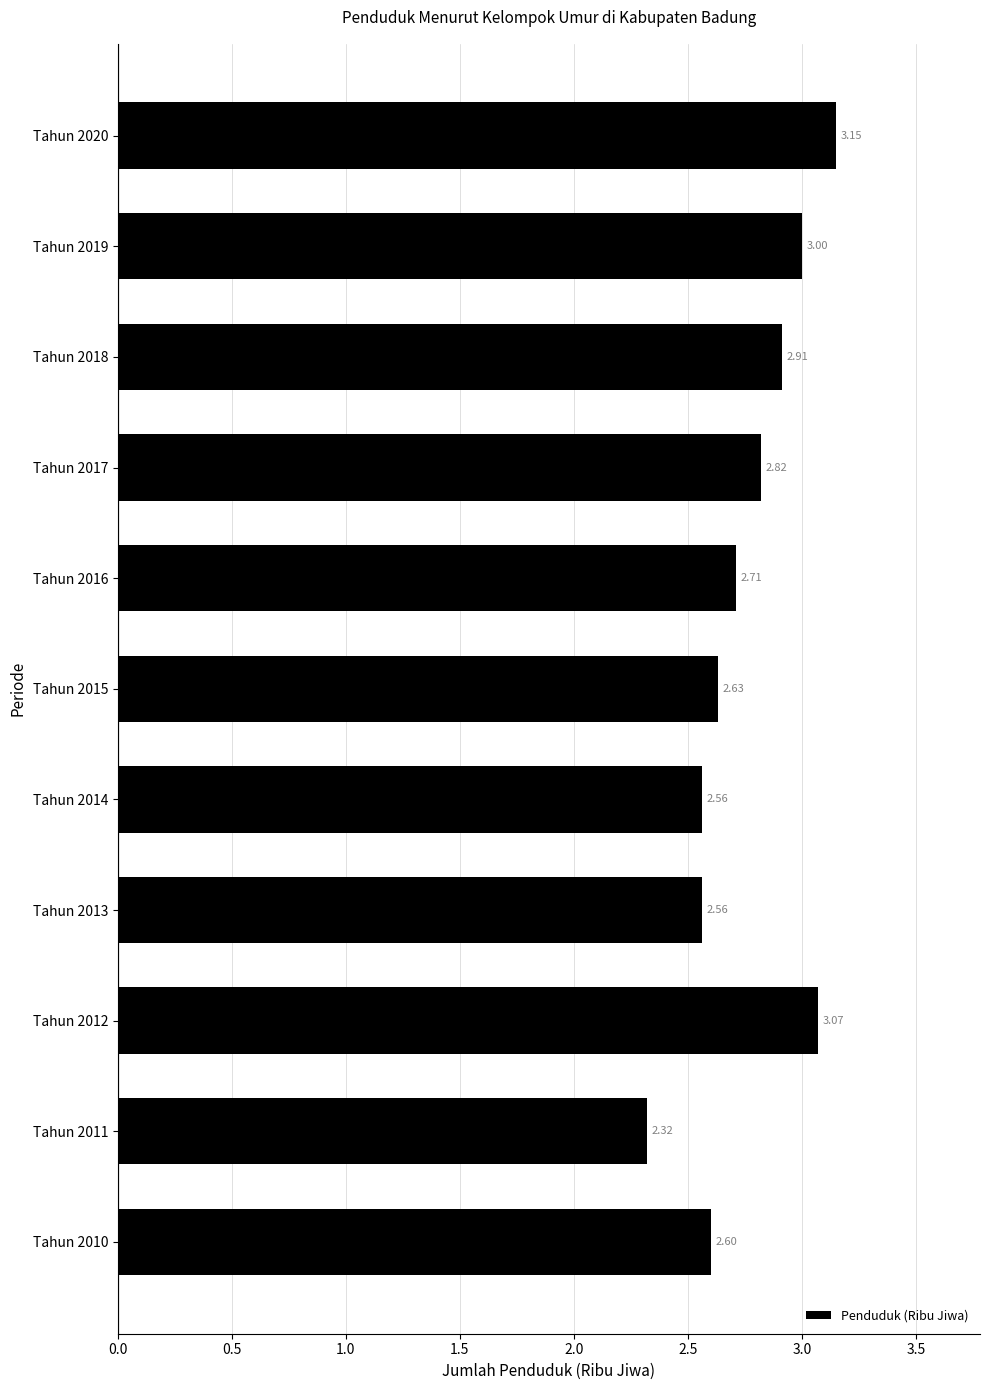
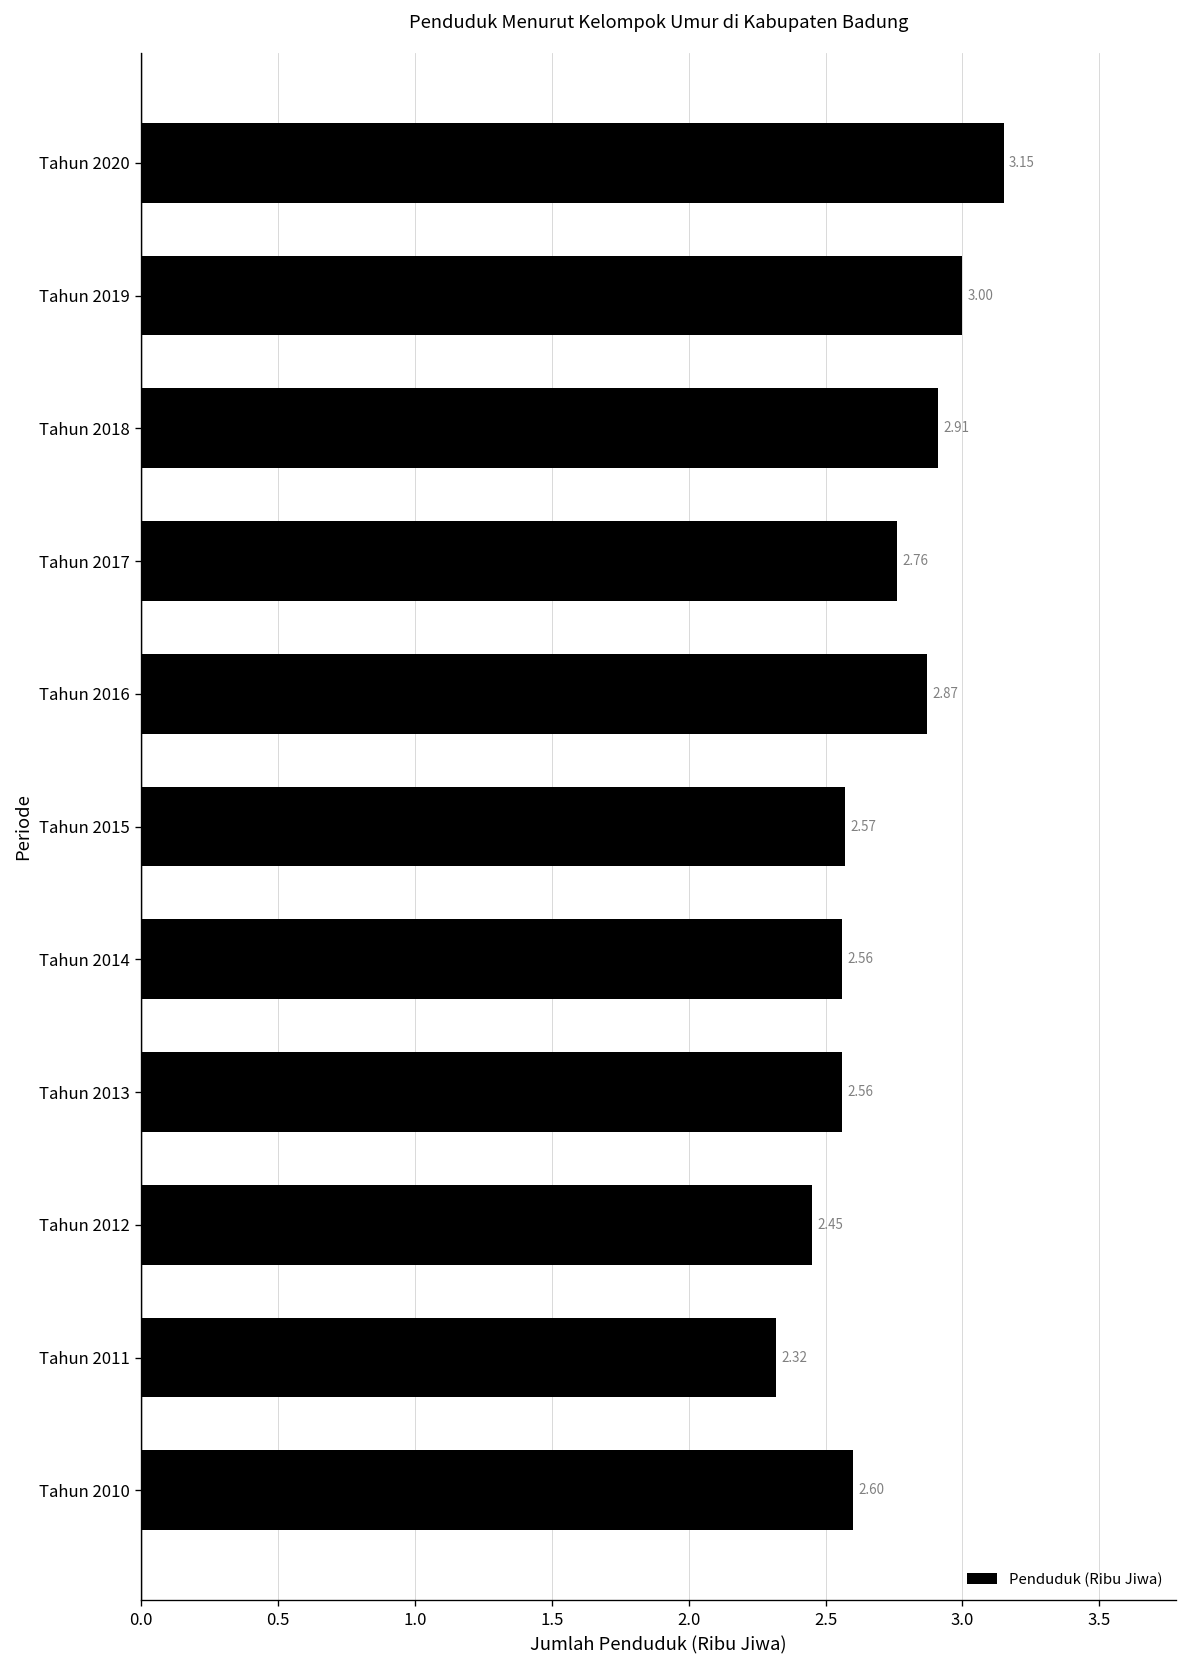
  {
    "Tahun 2020": 3.15,
    "Tahun 2019": 3.00,
    "Tahun 2018": 2.91,
-   "Tahun 2017": 2.82,
-   "Tahun 2016": 2.71,
-   "Tahun 2015": 2.63,
+   "Tahun 2017": 2.76,
+   "Tahun 2016": 2.87,
+   "Tahun 2015": 2.57,
    "Tahun 2014": 2.56,
    "Tahun 2013": 2.56,
-   "Tahun 2012": 3.07,
+   "Tahun 2012": 2.45,
    "Tahun 2011": 2.32,
    "Tahun 2010": 2.60
  }
